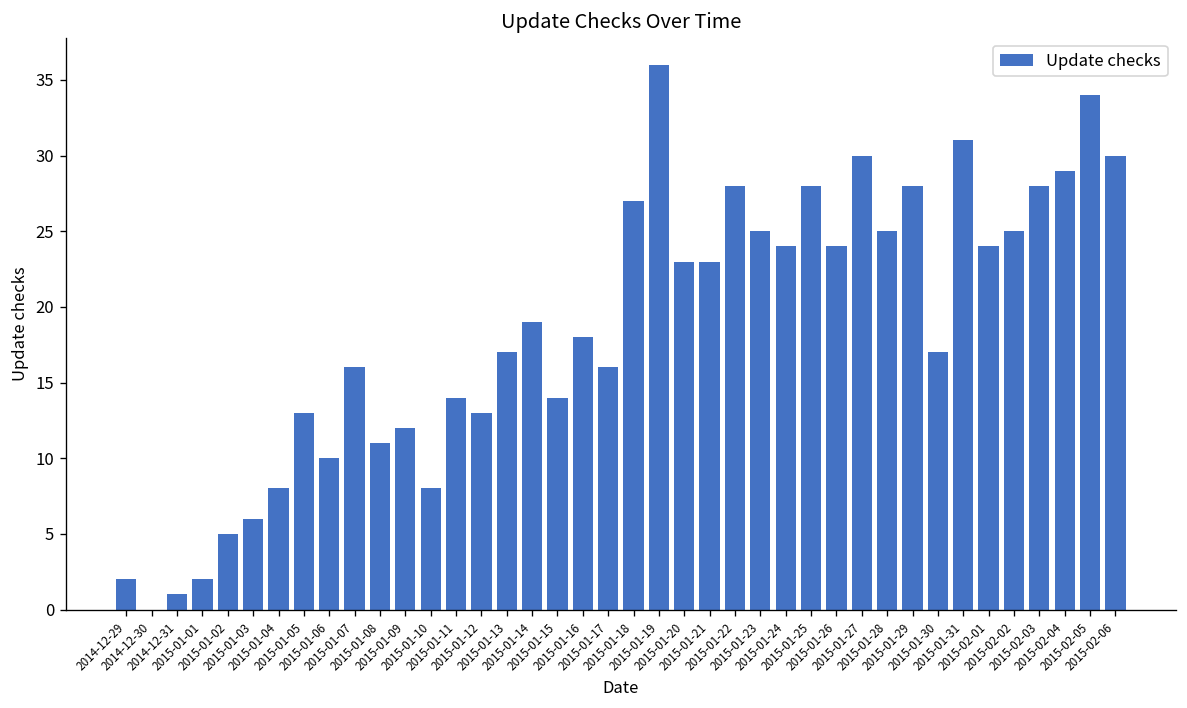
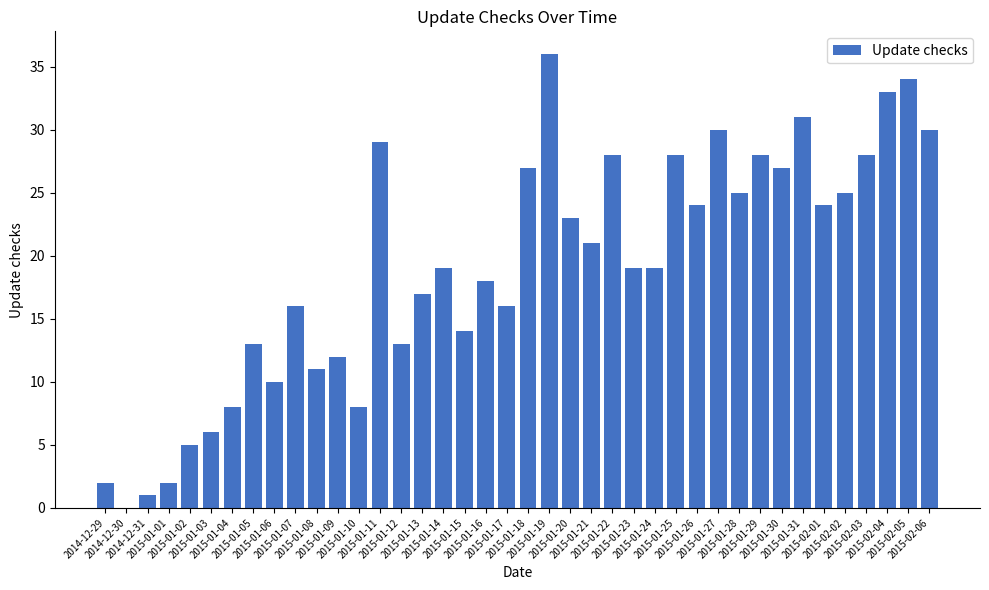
  {
    "2014-12-29": 2,
    "2014-12-30": 0,
    "2014-12-31": 1,
    "2015-01-01": 2,
    "2015-01-02": 5,
    "2015-01-03": 6,
    "2015-01-04": 8,
    "2015-01-05": 13,
    "2015-01-06": 10,
    "2015-01-07": 16,
    "2015-01-08": 11,
    "2015-01-09": 12,
    "2015-01-10": 8,
-   "2015-01-11": 14,
+   "2015-01-11": 29,
    "2015-01-12": 13,
    "2015-01-13": 17,
    "2015-01-14": 19,
    "2015-01-15": 14,
    "2015-01-16": 18,
    "2015-01-17": 16,
    "2015-01-18": 27,
    "2015-01-19": 36,
    "2015-01-20": 23,
-   "2015-01-21": 23,
+   "2015-01-21": 21,
    "2015-01-22": 28,
-   "2015-01-23": 25,
-   "2015-01-24": 24,
+   "2015-01-23": 19,
+   "2015-01-24": 19,
    "2015-01-25": 28,
    "2015-01-26": 24,
    "2015-01-27": 30,
    "2015-01-28": 25,
    "2015-01-29": 28,
-   "2015-01-30": 17,
+   "2015-01-30": 27,
    "2015-01-31": 31,
    "2015-02-01": 24,
    "2015-02-02": 25,
    "2015-02-03": 28,
-   "2015-02-04": 29,
+   "2015-02-04": 33,
    "2015-02-05": 34,
    "2015-02-06": 30
  }
